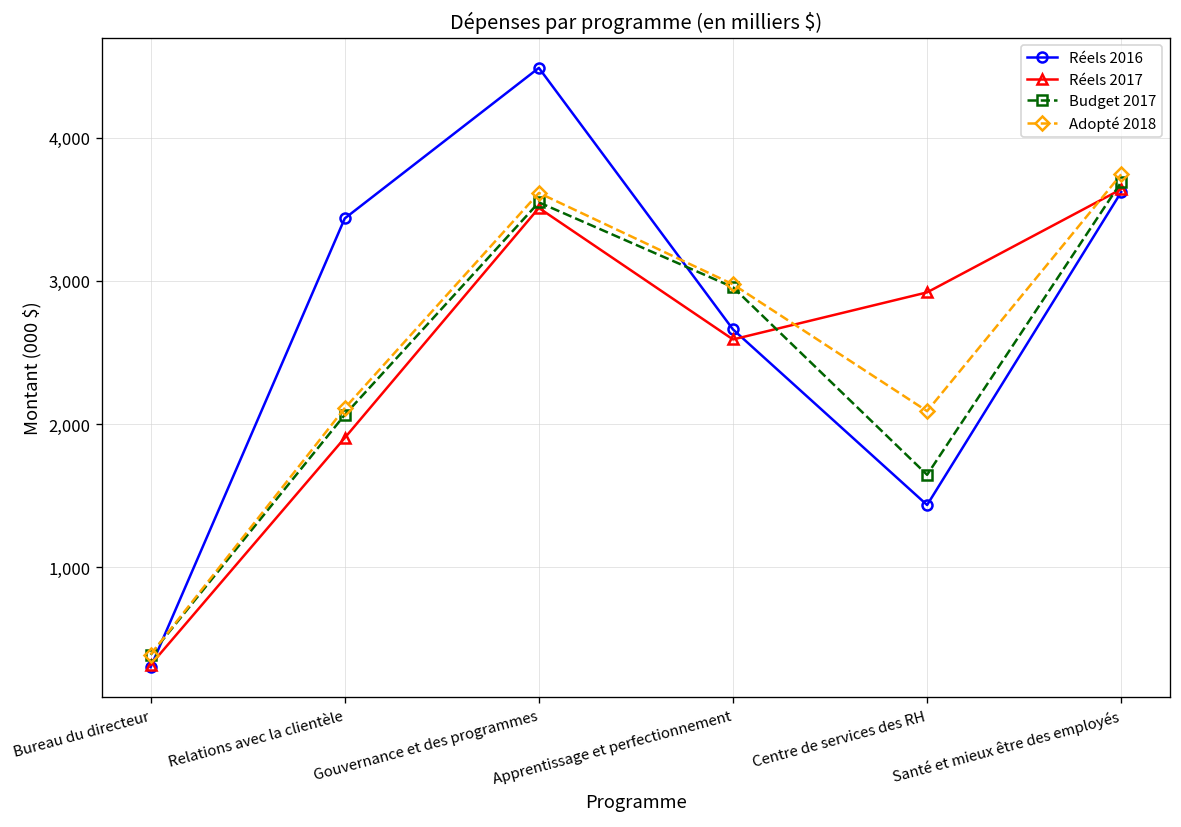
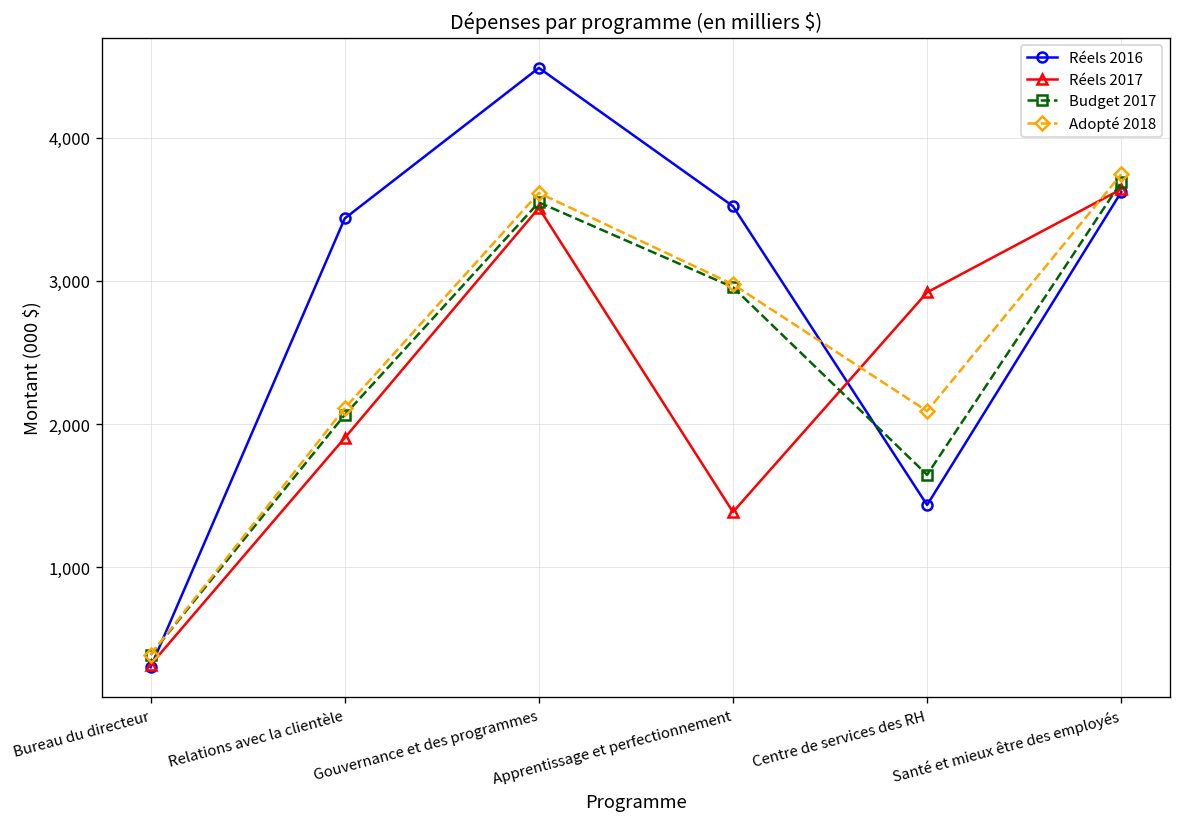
  {
    "Réels 2016": {
      "Relations avec la clientèle": "3,440",
      "Gouvernance et des programmes": "4,490",
-     "Apprentissage et perfectionnement": "2,660",
+     "Apprentissage et perfectionnement": "3,520",
      "Centre de services des RH": "1,430"
    },
    "Réels 2017": {
      "Relations avec la clientèle": "1,900",
      "Gouvernance et des programmes": "3,510",
-     "Apprentissage et perfectionnement": "2,590",
+     "Apprentissage et perfectionnement": "1,390",
      "Centre de services des RH": "2,920"
    },
    "Budget 2017": {
      "Relations avec la clientèle": "2,060",
      "Gouvernance et des programmes": "3,550",
      "Centre de services des RH": "1,650",
      "Santé et mieux être des employés": "3,690"
    },
    "Adopté 2018": {
      "Relations avec la clientèle": "2,110",
      "Gouvernance et des programmes": "3,620",
      "Centre de services des RH": "2,090",
      "Santé et mieux être des employés": "3,750"
    }
  }
